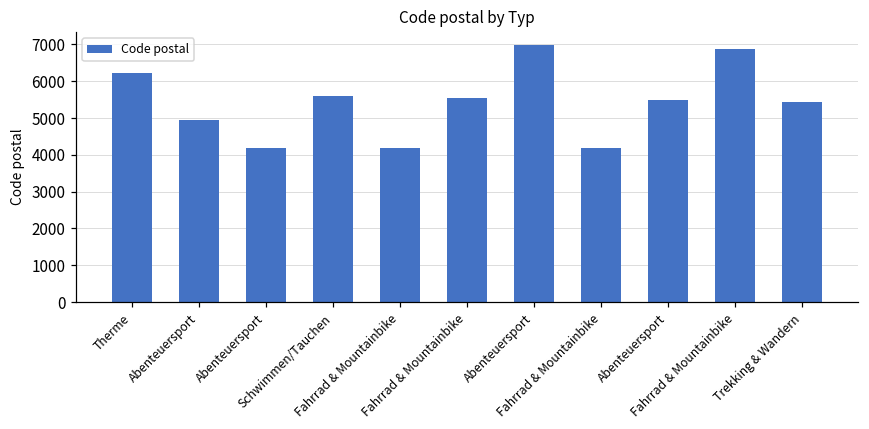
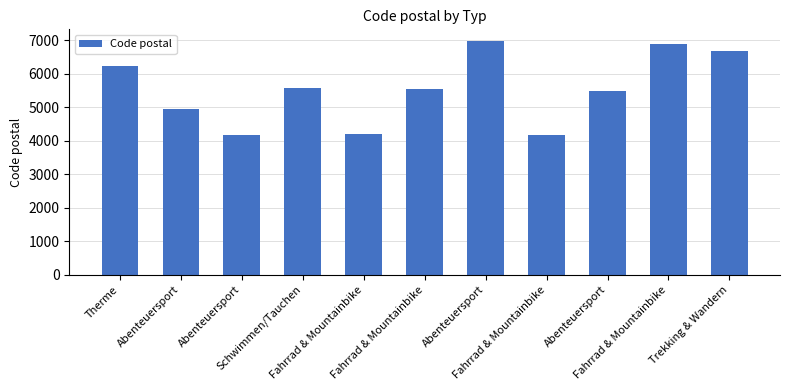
  {
    "Therme": 6200,
    "Schwimmen/Tauchen": 5600,
-   "Trekking & Wandern": 5400
+   "Trekking & Wandern": 6700
  }
